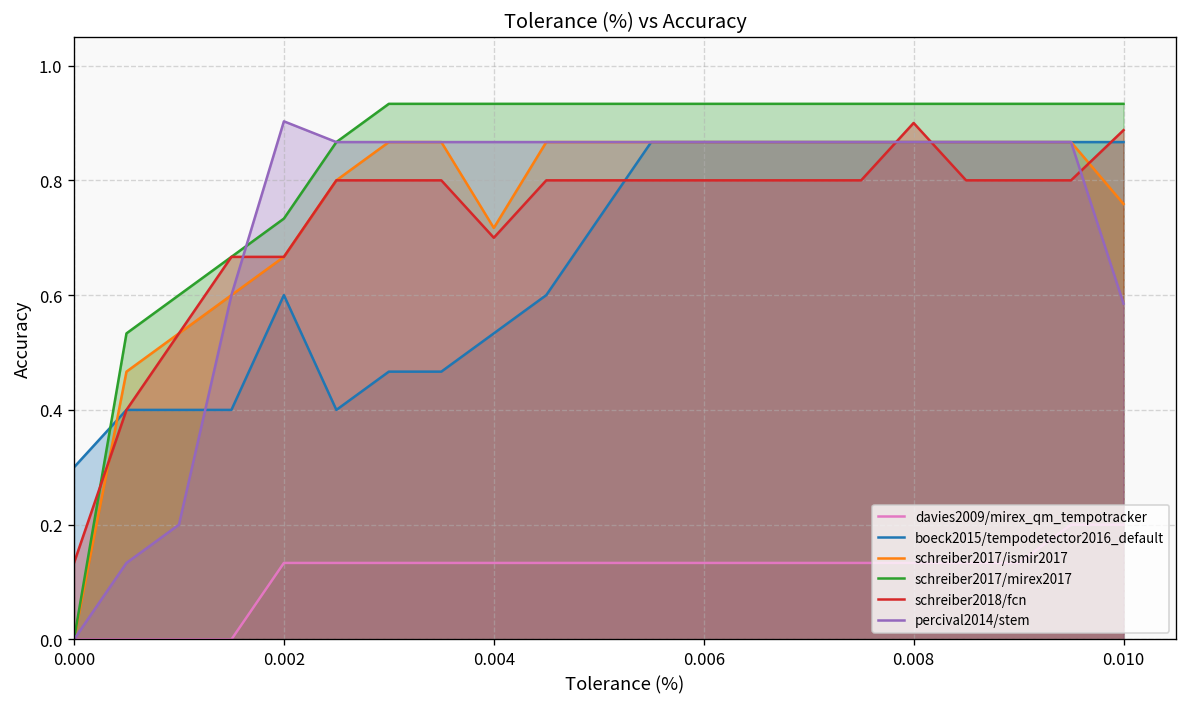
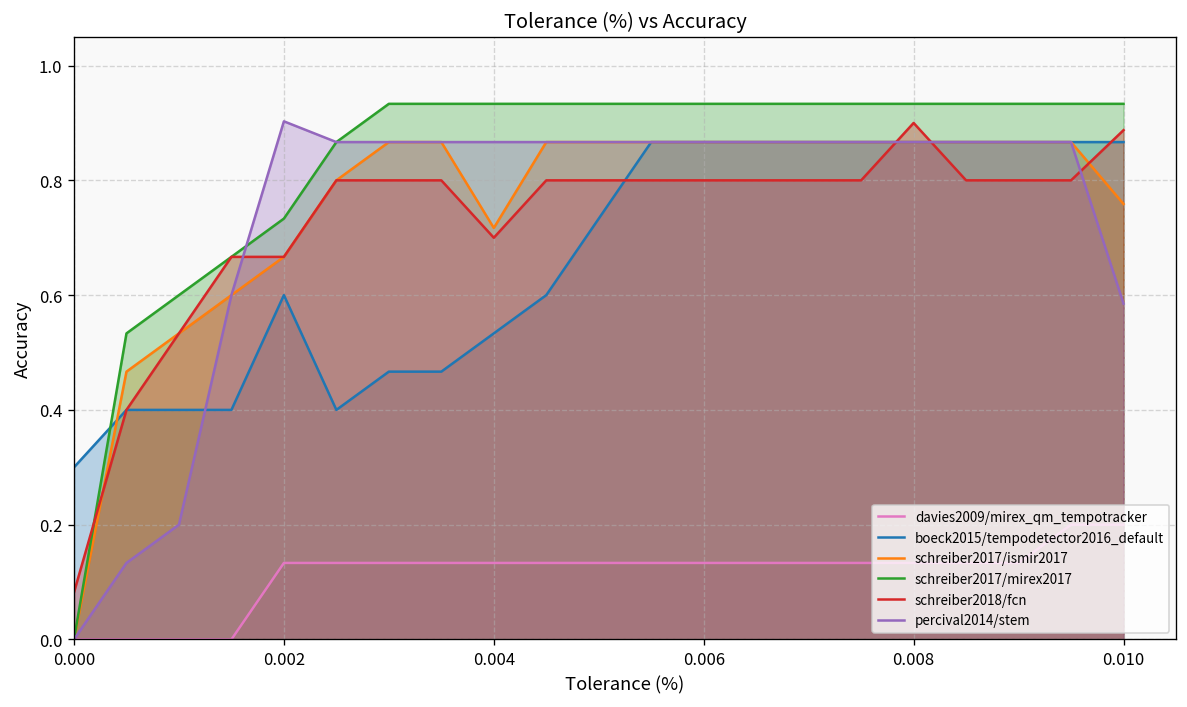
  {
    "davies2009/mirex_qm_tempotracker": {
      "0.002": 0.13,
      "0.004": 0.13,
      "0.006": 0.13
    },
    "boeck2015/tempodetector2016_default": {
      "0.000": 0.30,
      "0.002": 0.60,
      "0.004": 0.53,
      "0.010": 0.87
    },
    "schreiber2017/ismir2017": {
      "0.004": 0.72,
      "0.010": 0.76
    },
    "schreiber2017/mirex2017": {
      "0.002": 0.73,
      "0.004": 0.93,
      "0.006": 0.93,
      "0.008": 0.93,
      "0.010": 0.93
    },
    "schreiber2018/fcn": {
-     "0.000": 0.13,
+     "0.000": 0.08,
      "0.004": 0.70,
      "0.006": 0.80,
      "0.008": 0.90,
      "0.010": 0.89
    },
    "percival2014/stem": {
      "0.002": 0.90,
      "0.004": 0.87,
      "0.010": 0.59
    }
  }
